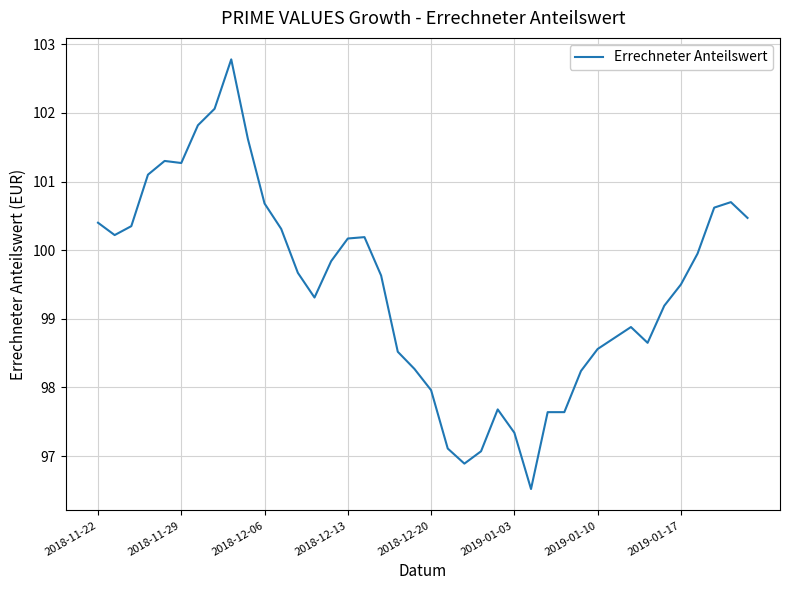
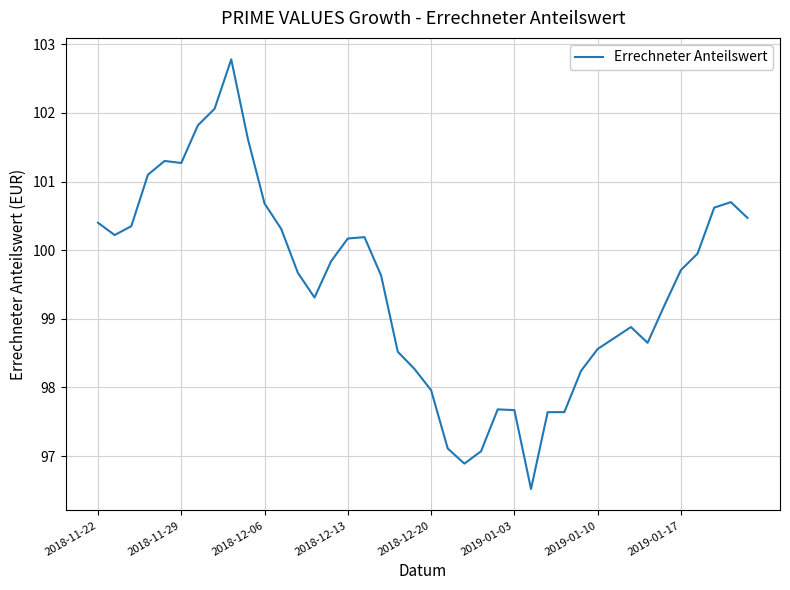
  {
    "2018-11-22": 100.4,
    "2018-11-29": 101.3,
    "2018-12-06": 100.7,
    "2018-12-13": 100.2,
    "2018-12-20": 98.0,
-   "2019-01-03": 97.3,
+   "2019-01-03": 97.7,
    "2019-01-10": 98.6,
-   "2019-01-17": 99.5
+   "2019-01-17": 99.7
  }
